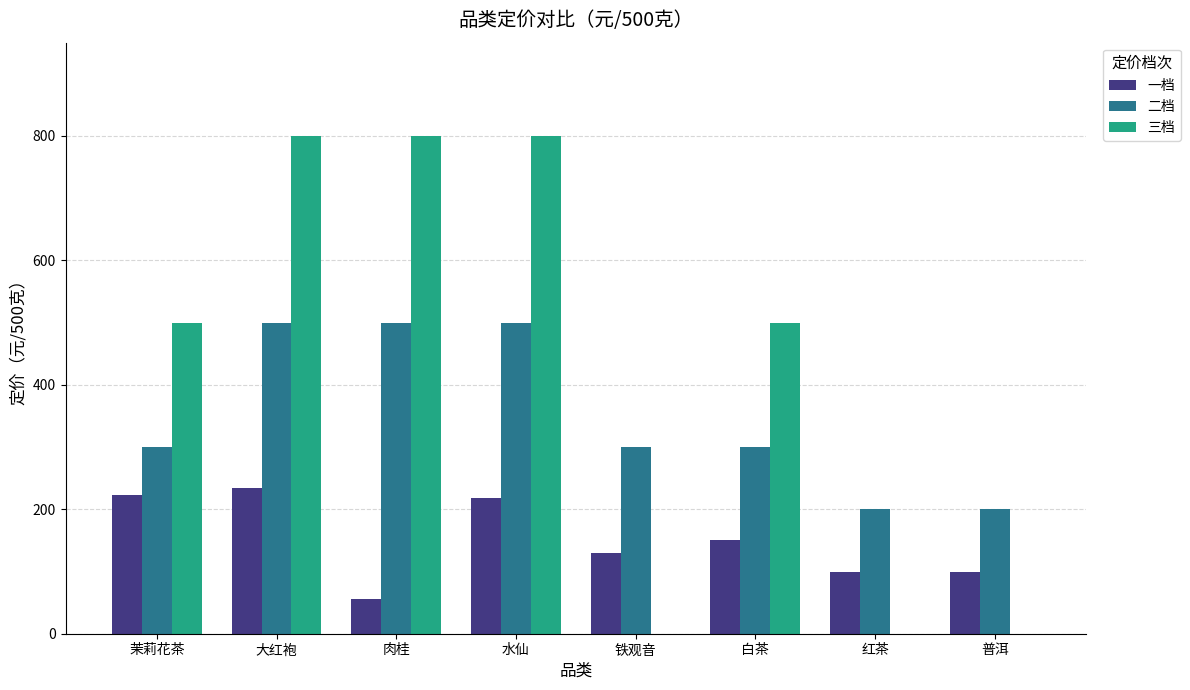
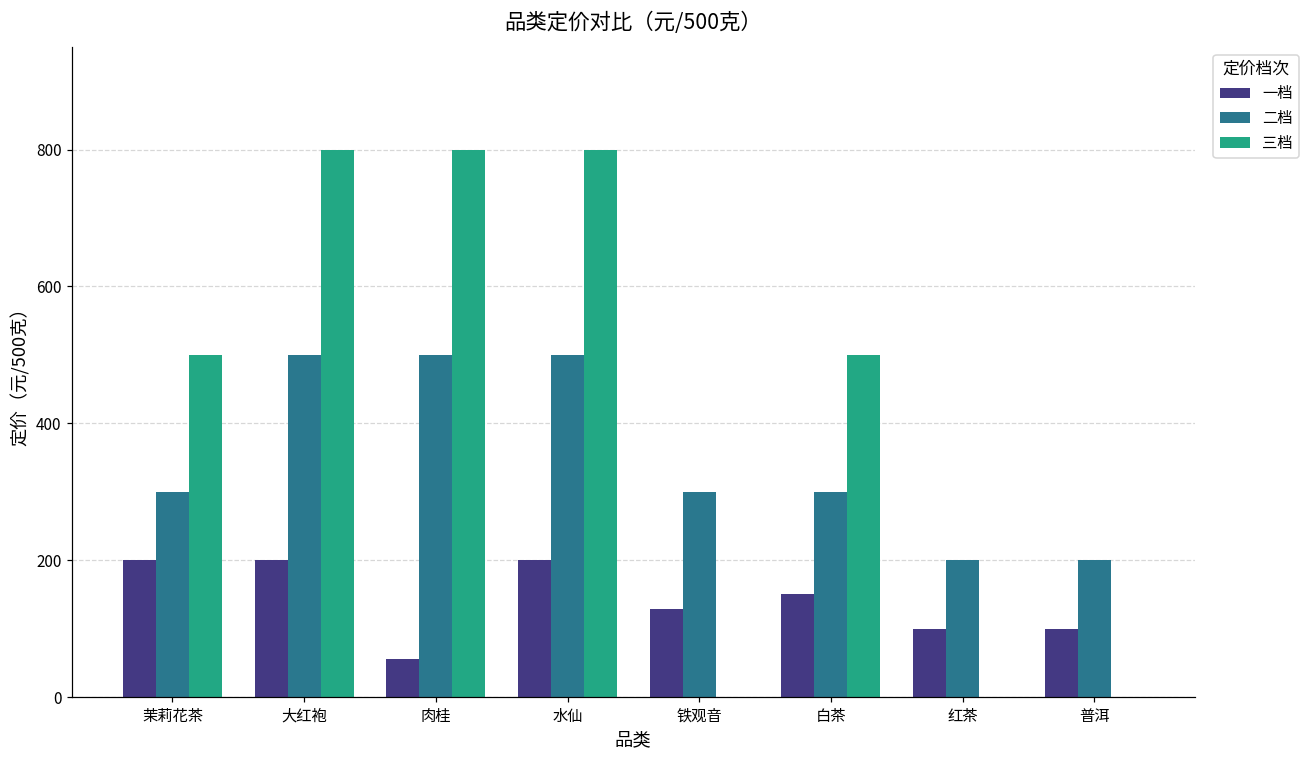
  {
    "一档": {
-     "茉莉花茶": 220,
-     "大红袍": 230,
+     "茉莉花茶": 200,
+     "大红袍": 200,
      "肉桂": 60,
-     "水仙": 220,
+     "水仙": 200,
      "铁观音": 130,
      "白茶": 150,
      "红茶": 100,
      "普洱": 100
    }
  }
